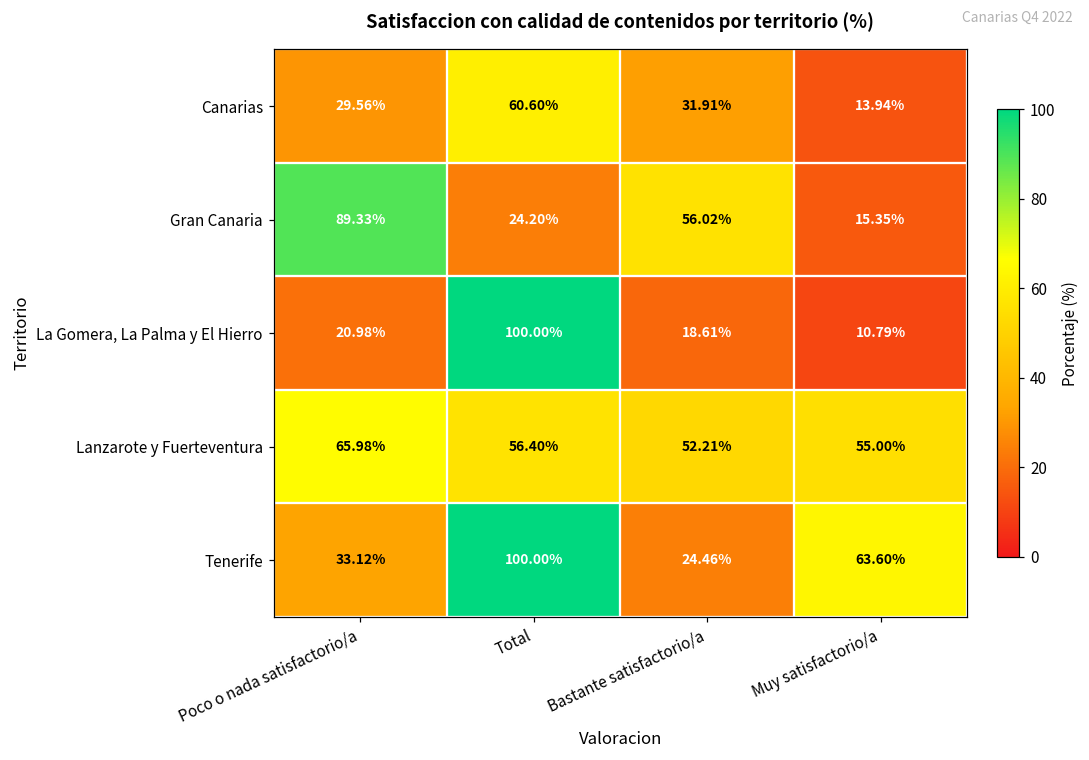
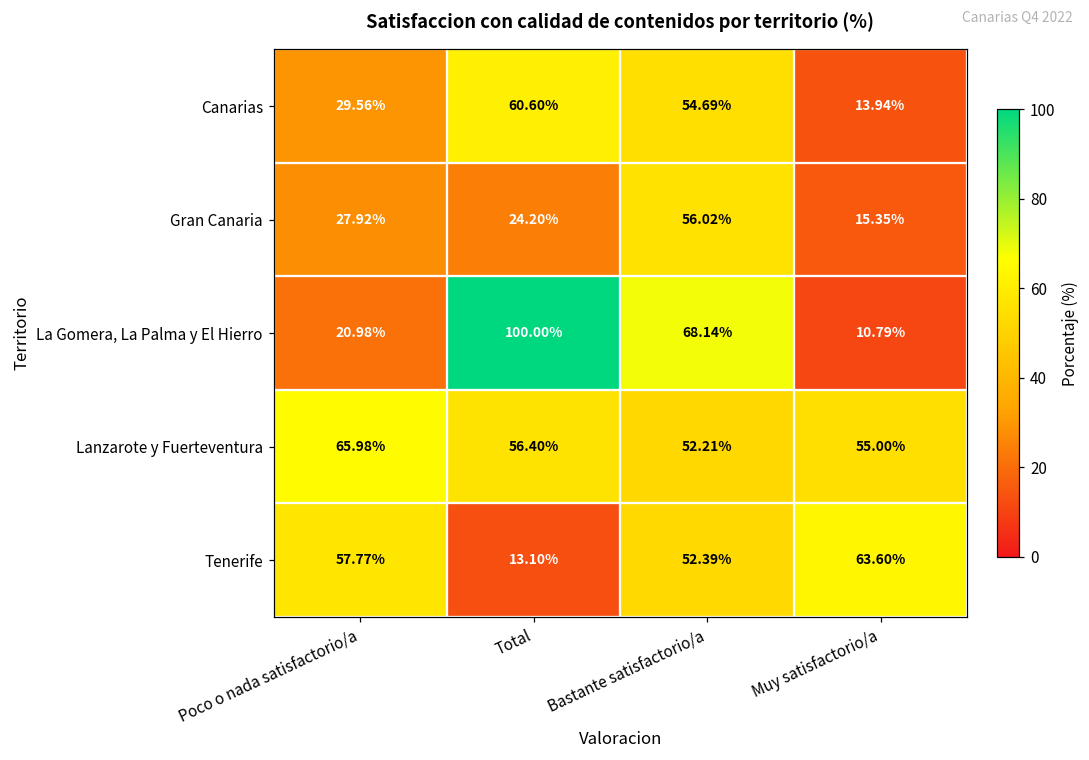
  {
    "Canarias": {
      "Poco o nada satisfactorio/a": "29.56%",
      "Total": "60.60%",
-     "Bastante satisfactorio/a": "31.91%",
+     "Bastante satisfactorio/a": "54.69%",
      "Muy satisfactorio/a": "13.94%"
    },
    "Gran Canaria": {
-     "Poco o nada satisfactorio/a": "89.33%",
+     "Poco o nada satisfactorio/a": "27.92%",
      "Total": "24.20%",
      "Bastante satisfactorio/a": "56.02%",
      "Muy satisfactorio/a": "15.35%"
    },
    "La Gomera, La Palma y El Hierro": {
      "Poco o nada satisfactorio/a": "20.98%",
      "Total": "100.00%",
-     "Bastante satisfactorio/a": "18.61%",
+     "Bastante satisfactorio/a": "68.14%",
      "Muy satisfactorio/a": "10.79%"
    },
    "Lanzarote y Fuerteventura": {
      "Poco o nada satisfactorio/a": "65.98%",
      "Total": "56.40%",
      "Bastante satisfactorio/a": "52.21%",
      "Muy satisfactorio/a": "55.00%"
    },
    "Tenerife": {
-     "Poco o nada satisfactorio/a": "33.12%",
-     "Total": "100.00%",
-     "Bastante satisfactorio/a": "24.46%",
+     "Poco o nada satisfactorio/a": "57.77%",
+     "Total": "13.10%",
+     "Bastante satisfactorio/a": "52.39%",
      "Muy satisfactorio/a": "63.60%"
    }
  }
